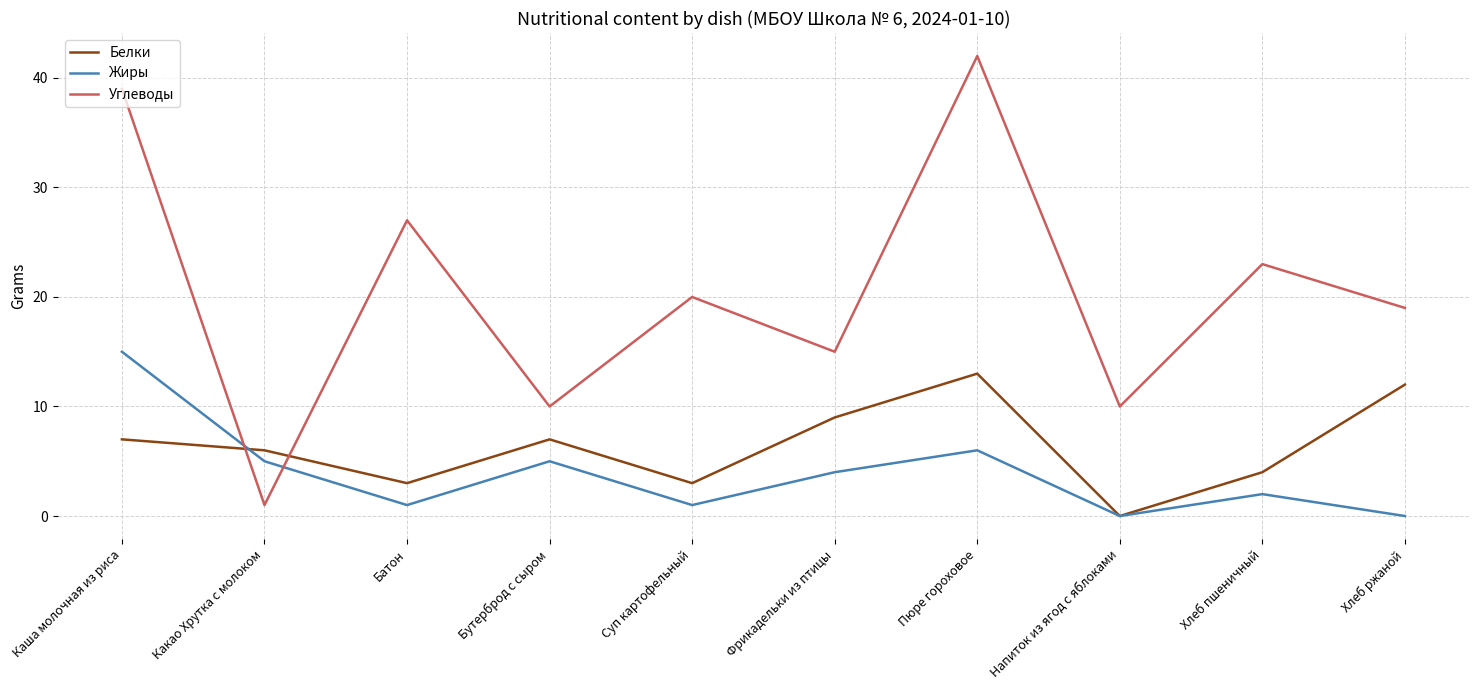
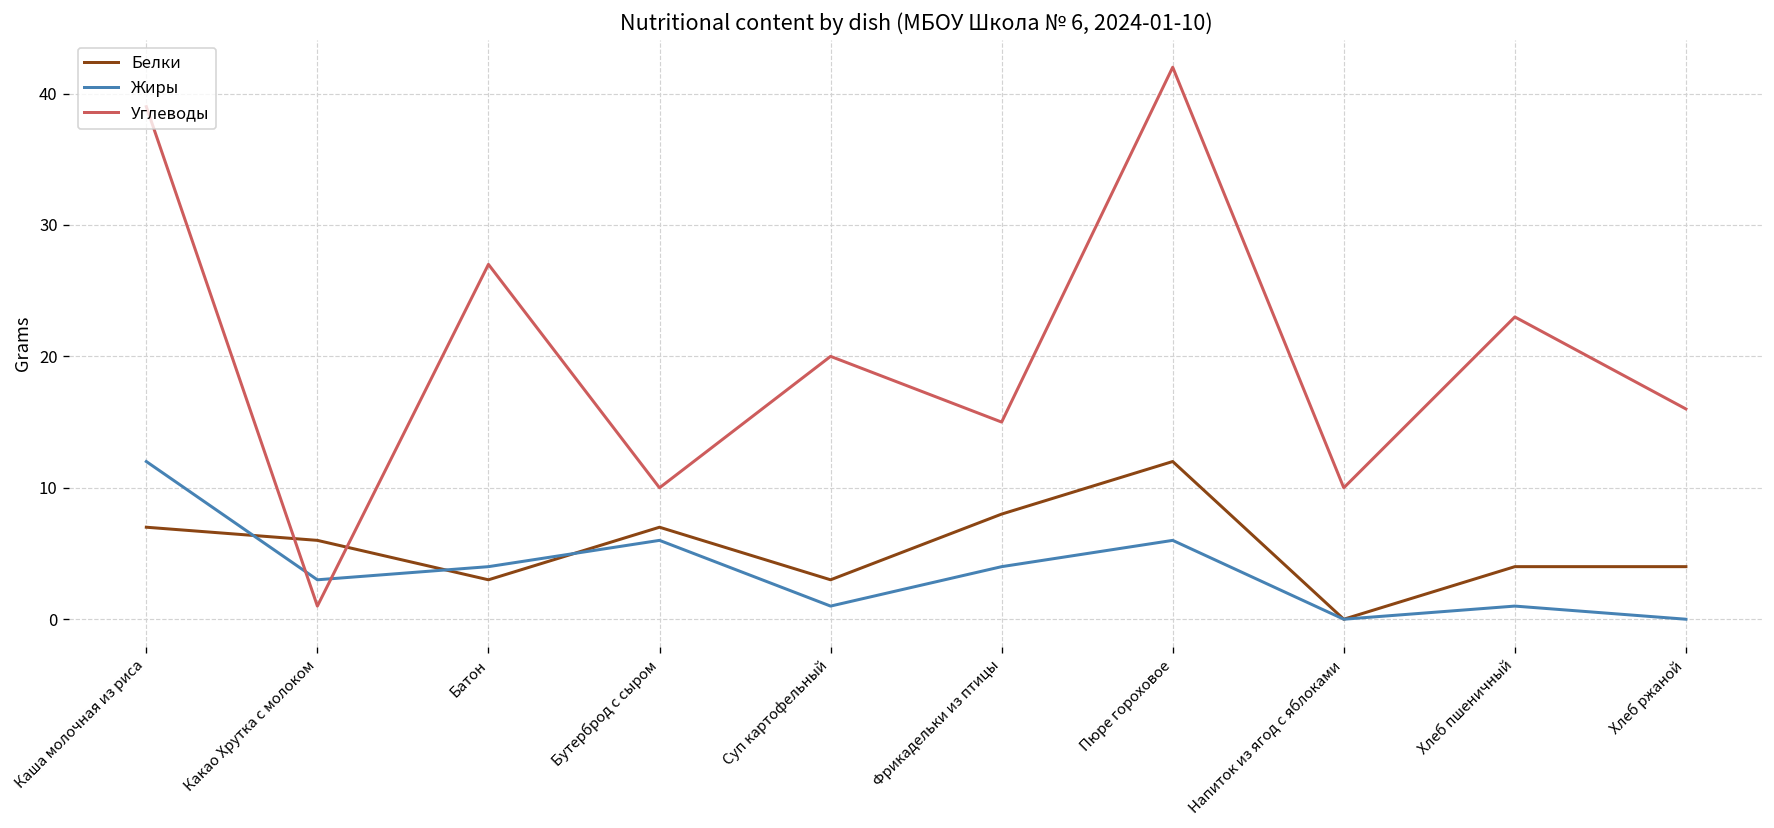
  {
    "Белки": {
      "Каша молочная из риса": 7,
      "Какао Хрутка с молоком": 6,
      "Батон": 3,
      "Бутерброд с сыром": 7,
      "Суп картофельный": 3,
-     "Фрикадельки из птицы": 9,
-     "Пюре гороховое": 13,
+     "Фрикадельки из птицы": 8,
+     "Пюре гороховое": 12,
      "Хлеб пшеничный": 4,
-     "Хлеб ржаной": 12
+     "Хлеб ржаной": 4
    },
    "Жиры": {
-     "Каша молочная из риса": 15,
-     "Какао Хрутка с молоком": 5,
-     "Батон": 1,
-     "Бутерброд с сыром": 5,
+     "Каша молочная из риса": 12,
+     "Какао Хрутка с молоком": 3,
+     "Батон": 4,
+     "Бутерброд с сыром": 6,
      "Суп картофельный": 1,
      "Фрикадельки из птицы": 4,
      "Пюре гороховое": 6,
-     "Хлеб пшеничный": 2,
+     "Хлеб пшеничный": 1,
      "Хлеб ржаной": 0
    },
    "Углеводы": {
      "Какао Хрутка с молоком": 1,
      "Батон": 27,
      "Бутерброд с сыром": 10,
      "Суп картофельный": 20,
      "Фрикадельки из птицы": 15,
      "Пюре гороховое": 42,
      "Напиток из ягод с яблоками": 10,
      "Хлеб пшеничный": 23,
-     "Хлеб ржаной": 19
+     "Хлеб ржаной": 16
    }
  }
